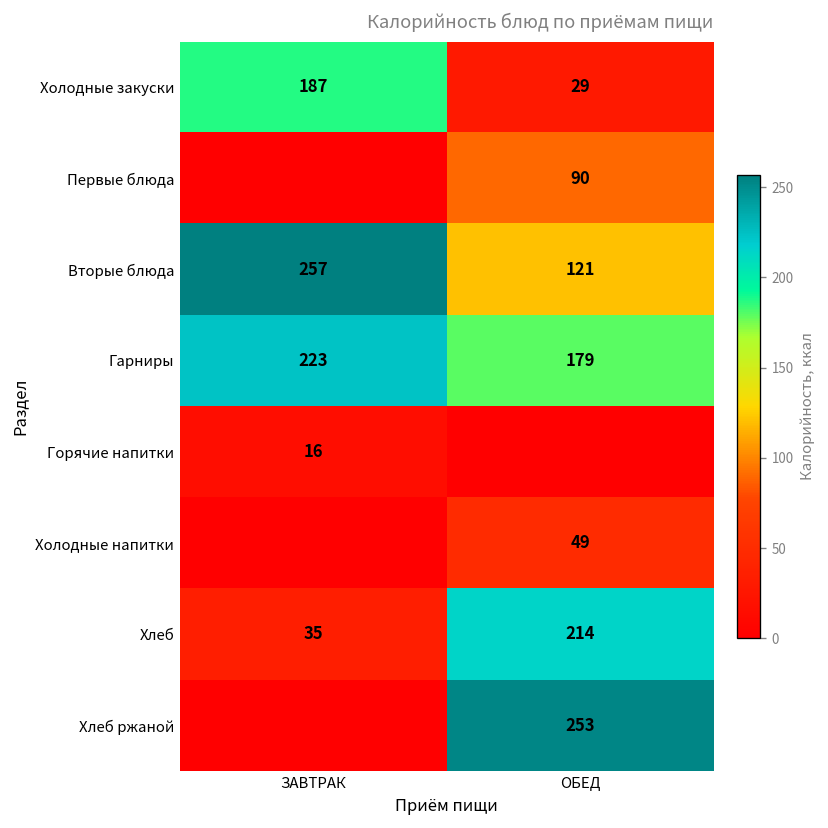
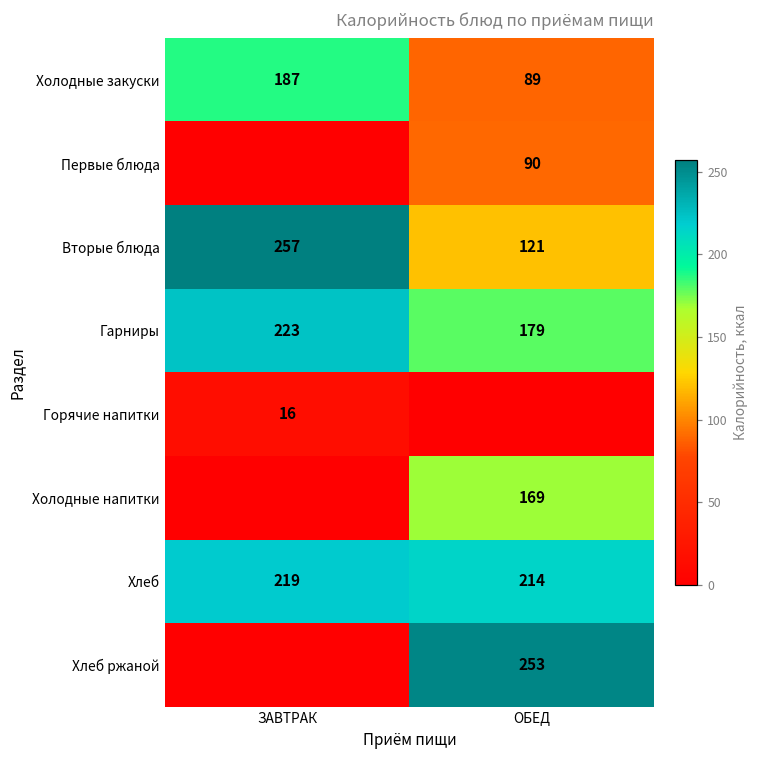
  {
    "Холодные закуски": {
      "ЗАВТРАК": 187,
-     "ОБЕД": 29
+     "ОБЕД": 89
    },
    "Первые блюда": {
      "ОБЕД": 90
    },
    "Вторые блюда": {
      "ЗАВТРАК": 257,
      "ОБЕД": 121
    },
    "Гарниры": {
      "ЗАВТРАК": 223,
      "ОБЕД": 179
    },
    "Горячие напитки": {
      "ЗАВТРАК": 16
    },
    "Холодные напитки": {
-     "ОБЕД": 49
+     "ОБЕД": 169
    },
    "Хлеб": {
-     "ЗАВТРАК": 35,
+     "ЗАВТРАК": 219,
      "ОБЕД": 214
    },
    "Хлеб ржаной": {
      "ОБЕД": 253
    }
  }
